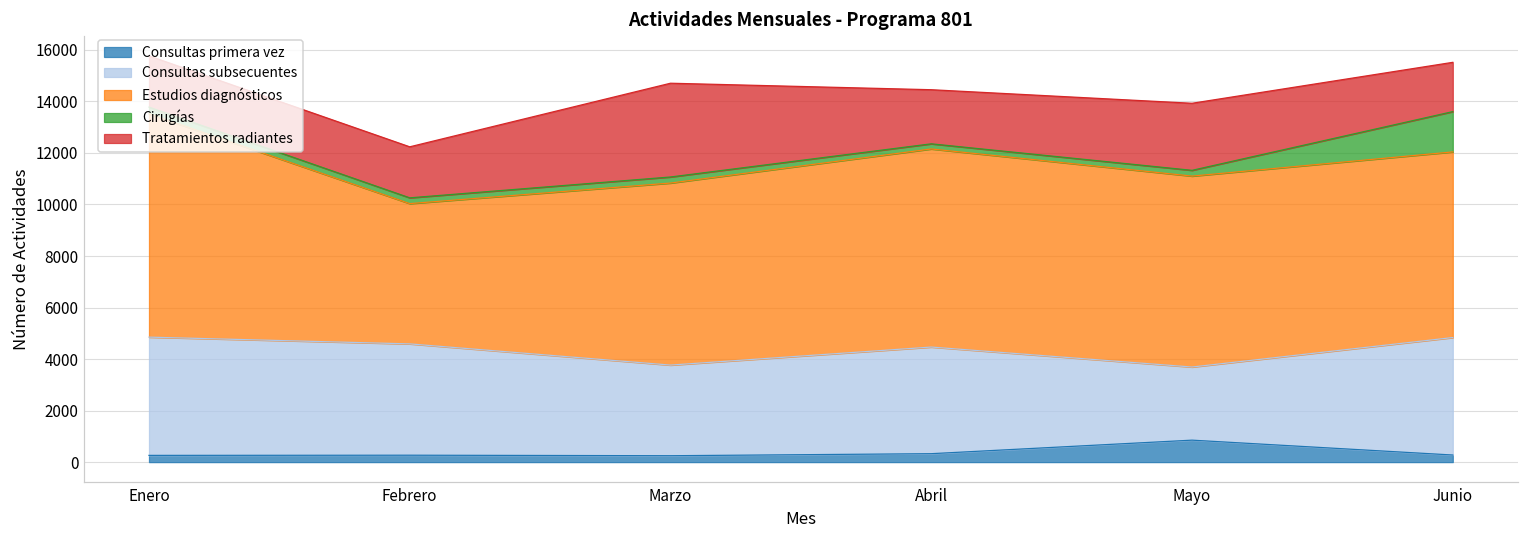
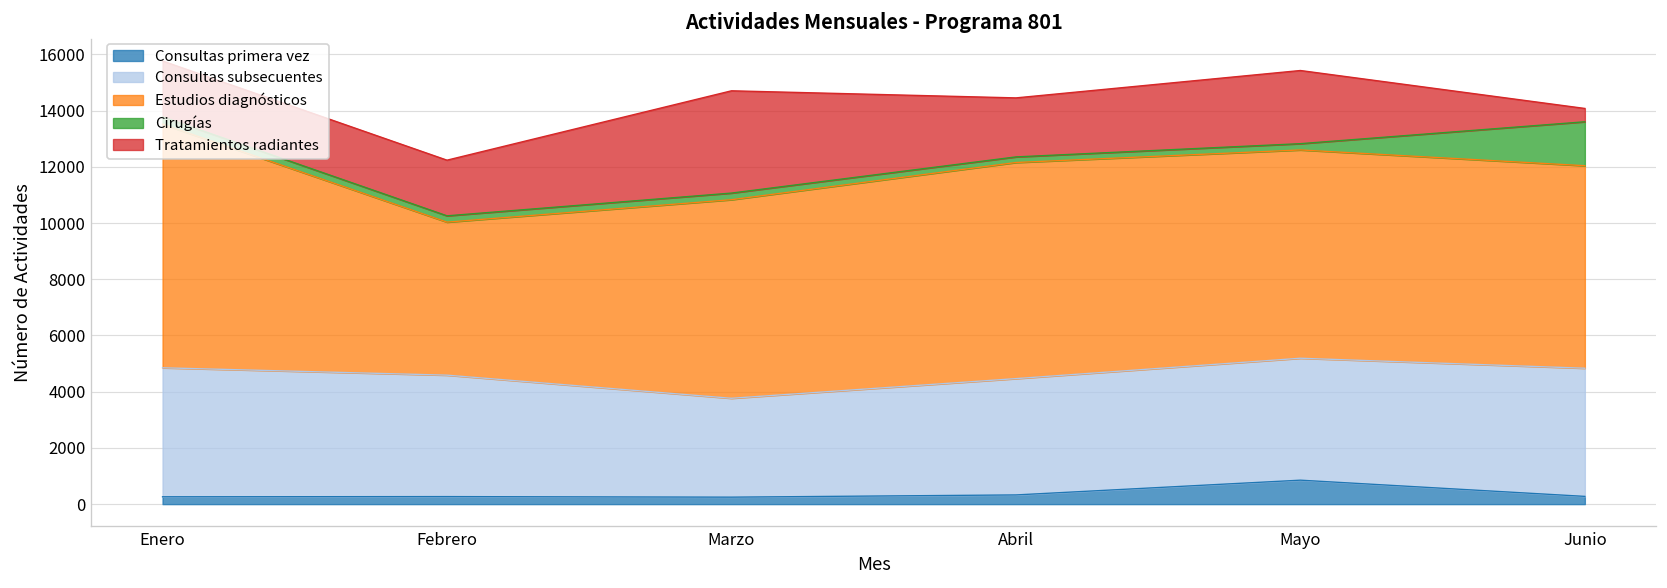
  {
    "Consultas primera vez": {
      "Enero": 300,
      "Febrero": 300,
      "Marzo": 200,
      "Abril": 300,
      "Mayo": 900,
      "Junio": 300
    },
    "Consultas subsecuentes": {
      "Enero": 4600,
      "Febrero": 4300,
      "Marzo": 3500,
      "Abril": 4100,
-     "Mayo": 2800,
+     "Mayo": 4300,
      "Junio": 4600
    },
    "Estudios diagnósticos": {
      "Febrero": 5400,
      "Marzo": 7100,
      "Abril": 7700,
      "Mayo": 7400,
      "Junio": 7200
    },
    "Cirugías": {
      "Febrero": 200,
      "Marzo": 200,
      "Abril": 200,
      "Mayo": 200,
      "Junio": 1600
    },
    "Tratamientos radiantes": {
      "Febrero": 2000,
      "Marzo": 3600,
      "Abril": 2100,
      "Mayo": 2600,
-     "Junio": 1900
+     "Junio": 500
    }
  }
